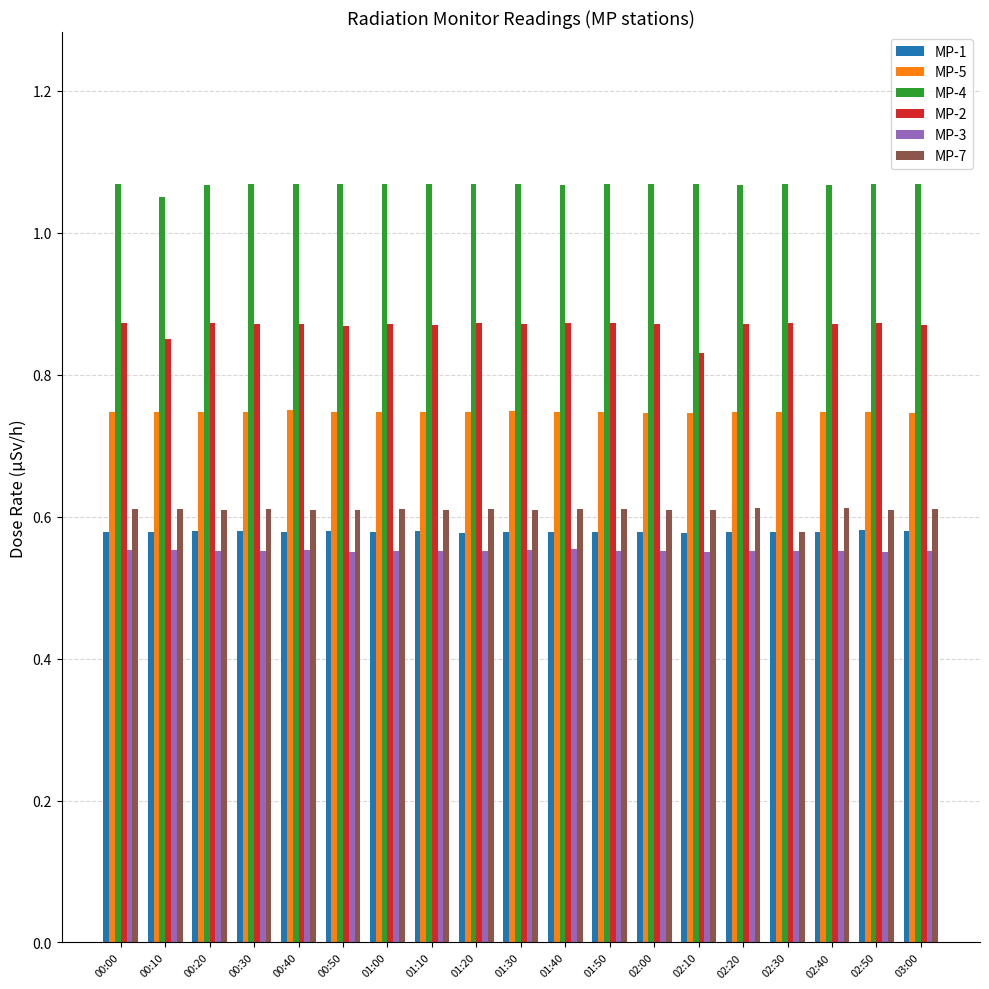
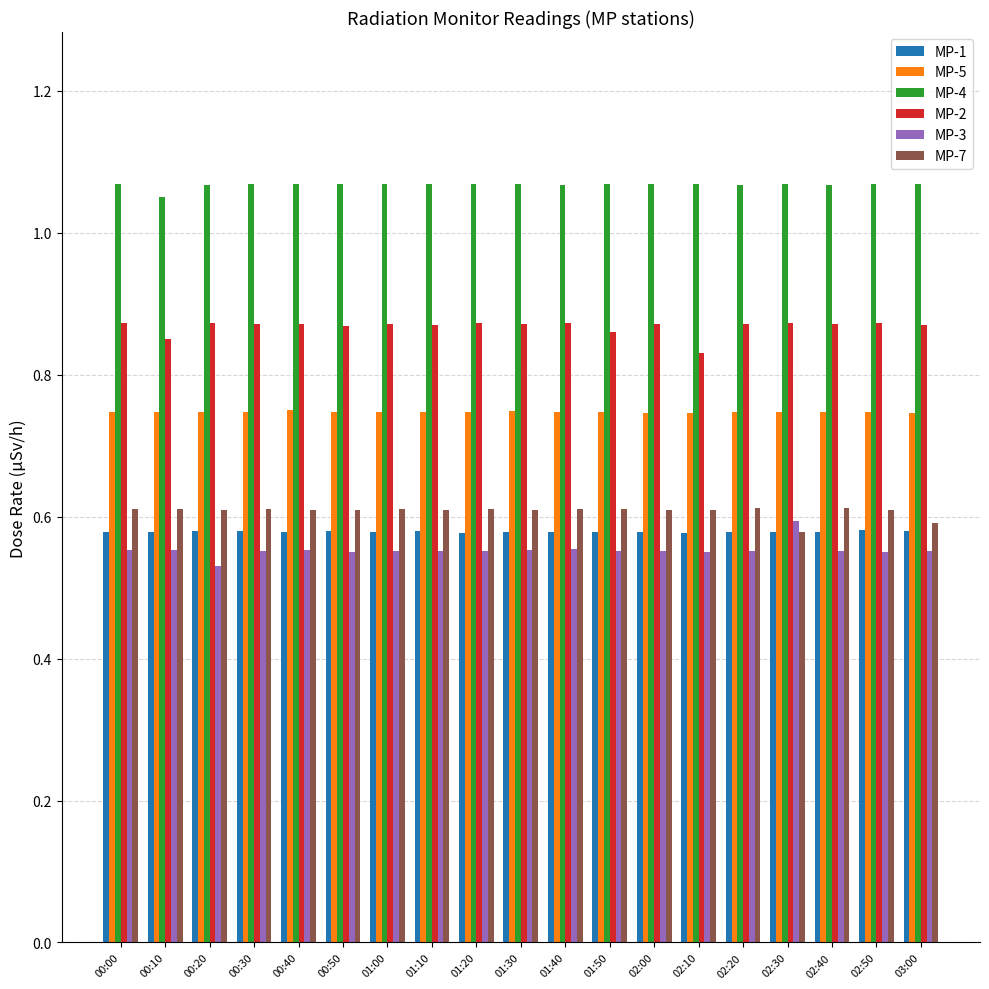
  {
    "MP-1": {
      "00:00": 0.58,
      "00:10": 0.58,
      "00:20": 0.58,
      "00:30": 0.58,
      "00:40": 0.58,
      "00:50": 0.58,
      "01:00": 0.58,
      "01:10": 0.58,
      "01:20": 0.58,
      "01:30": 0.58,
      "01:40": 0.58,
      "01:50": 0.58,
      "02:00": 0.58,
      "02:10": 0.58,
      "02:20": 0.58,
      "02:30": 0.58,
      "02:40": 0.58,
      "02:50": 0.58,
      "03:00": 0.58
    },
    "MP-5": {
      "00:00": 0.75,
      "00:10": 0.75,
      "00:20": 0.75,
      "00:30": 0.75,
      "00:40": 0.75,
      "00:50": 0.75,
      "01:00": 0.75,
      "01:10": 0.75,
      "01:20": 0.75,
      "01:30": 0.75,
      "01:40": 0.75,
      "01:50": 0.75,
      "02:00": 0.75,
      "02:10": 0.75,
      "02:20": 0.75,
      "02:30": 0.75,
      "02:40": 0.75,
      "02:50": 0.75,
      "03:00": 0.75
    },
    "MP-4": {
      "00:00": 1.07,
      "00:10": 1.05,
      "00:20": 1.07,
      "00:30": 1.07,
      "00:40": 1.07,
      "00:50": 1.07,
      "01:00": 1.07,
      "01:10": 1.07,
      "01:20": 1.07,
      "01:30": 1.07,
      "01:40": 1.07,
      "01:50": 1.07,
      "02:00": 1.07,
      "02:10": 1.07,
      "02:20": 1.07,
      "02:30": 1.07,
      "02:40": 1.07,
      "02:50": 1.07,
      "03:00": 1.07
    },
    "MP-2": {
      "00:00": 0.87,
      "00:10": 0.85,
      "00:20": 0.87,
      "00:30": 0.87,
      "00:40": 0.87,
      "00:50": 0.87,
      "01:00": 0.87,
      "01:10": 0.87,
      "01:20": 0.87,
      "01:30": 0.87,
      "01:40": 0.87,
-     "01:50": 0.87,
+     "01:50": 0.86,
      "02:00": 0.87,
      "02:10": 0.83,
      "02:20": 0.87,
      "02:30": 0.87,
      "02:40": 0.87,
      "02:50": 0.87,
      "03:00": 0.87
    },
    "MP-3": {
      "00:00": 0.55,
      "00:10": 0.55,
-     "00:20": 0.55,
+     "00:20": 0.53,
      "00:30": 0.55,
      "00:40": 0.55,
      "00:50": 0.55,
      "01:00": 0.55,
      "01:10": 0.55,
      "01:20": 0.55,
      "01:30": 0.55,
      "01:40": 0.55,
      "01:50": 0.55,
      "02:00": 0.55,
      "02:10": 0.55,
      "02:20": 0.55,
-     "02:30": 0.55,
+     "02:30": 0.59,
      "02:40": 0.55,
      "02:50": 0.55,
      "03:00": 0.55
    },
    "MP-7": {
      "00:00": 0.61,
      "00:10": 0.61,
      "00:20": 0.61,
      "00:30": 0.61,
      "00:40": 0.61,
      "00:50": 0.61,
      "01:00": 0.61,
      "01:10": 0.61,
      "01:20": 0.61,
      "01:30": 0.61,
      "01:40": 0.61,
      "01:50": 0.61,
      "02:00": 0.61,
      "02:10": 0.61,
      "02:20": 0.61,
      "02:30": 0.58,
      "02:40": 0.61,
      "02:50": 0.61,
-     "03:00": 0.61
+     "03:00": 0.59
    }
  }
